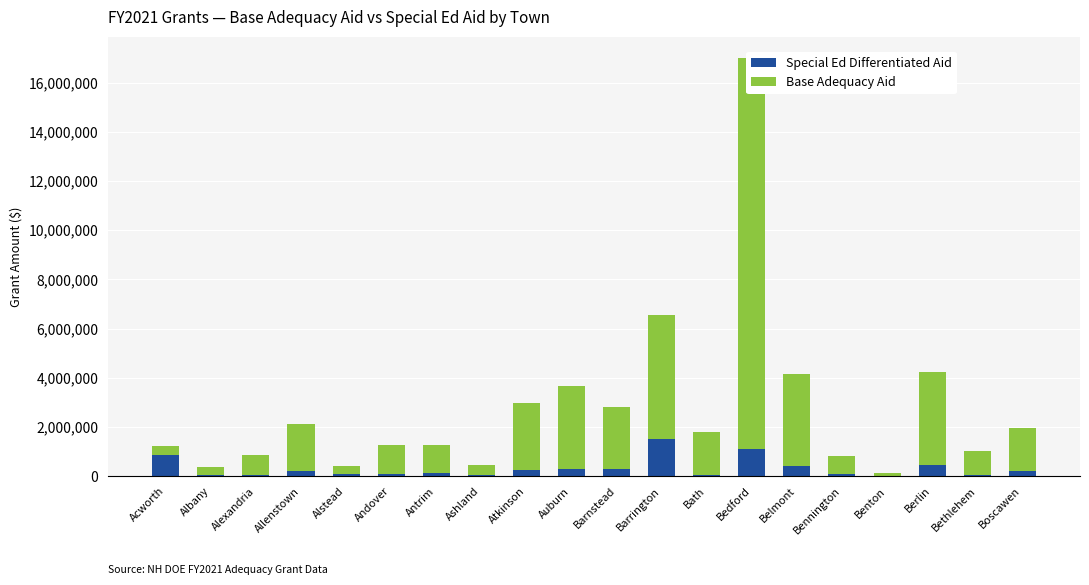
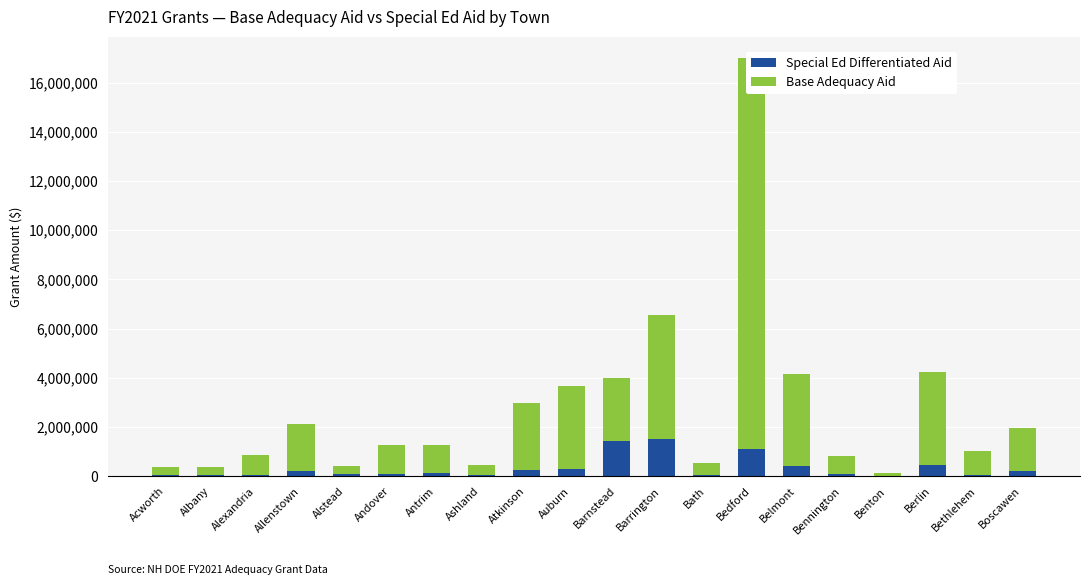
  {
    "Special Ed Differentiated Aid": {
-     "Acworth": "900,000",
+     "Acworth": "0",
      "Allenstown": "200,000",
      "Andover": "100,000",
      "Antrim": "100,000",
      "Atkinson": "300,000",
      "Auburn": "300,000",
-     "Barnstead": "300,000",
+     "Barnstead": "1,500,000",
      "Barrington": "1,500,000",
      "Bedford": "1,100,000",
      "Belmont": "400,000",
      "Berlin": "500,000",
      "Boscawen": "200,000"
    },
    "Base Adequacy Aid": {
      "Acworth": "300,000",
      "Albany": "400,000",
      "Alexandria": "800,000",
      "Allenstown": "1,900,000",
      "Alstead": "300,000",
      "Andover": "1,100,000",
      "Antrim": "1,100,000",
      "Ashland": "400,000",
      "Atkinson": "2,700,000",
      "Auburn": "3,400,000",
      "Barnstead": "2,500,000",
      "Barrington": "5,000,000",
-     "Bath": "1,800,000",
+     "Bath": "500,000",
      "Belmont": "3,700,000",
      "Bennington": "700,000",
      "Benton": "100,000",
      "Berlin": "3,800,000",
      "Bethlehem": "1,000,000",
      "Boscawen": "1,800,000"
    }
  }
